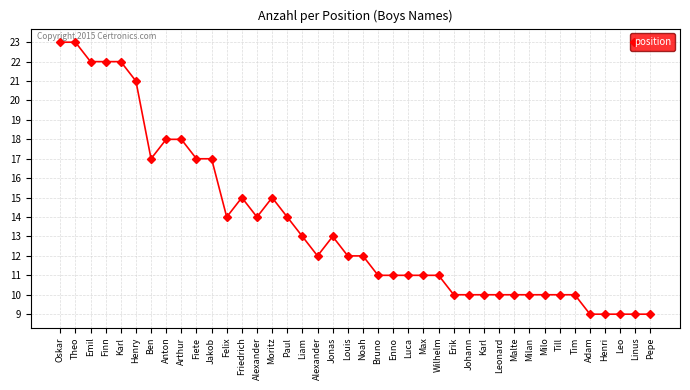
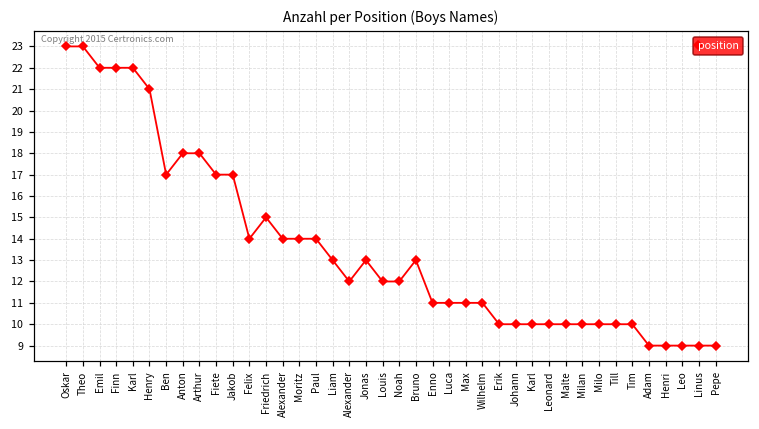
  {
    "Emil": 22,
    "Finn": 22,
    "Henry": 21,
    "Ben": 17,
    "Anton": 18,
    "Arthur": 18,
    "Fiete": 17,
    "Jakob": 17,
    "Felix": 14,
    "Friedrich": 15,
-   "Moritz": 15,
+   "Moritz": 14,
    "Paul": 14,
    "Liam": 13,
    "Jonas": 13,
    "Louis": 12,
    "Noah": 12,
-   "Bruno": 11,
+   "Bruno": 13,
    "Enno": 11,
    "Luca": 11,
    "Max": 11,
    "Wilhelm": 11,
    "Erik": 10,
    "Johann": 10,
    "Leonard": 10,
    "Malte": 10,
    "Milan": 10,
    "Milo": 10,
    "Till": 10,
    "Tim": 10,
    "Adam": 9,
    "Henri": 9,
    "Leo": 9,
    "Linus": 9,
    "Pepe": 9
  }
